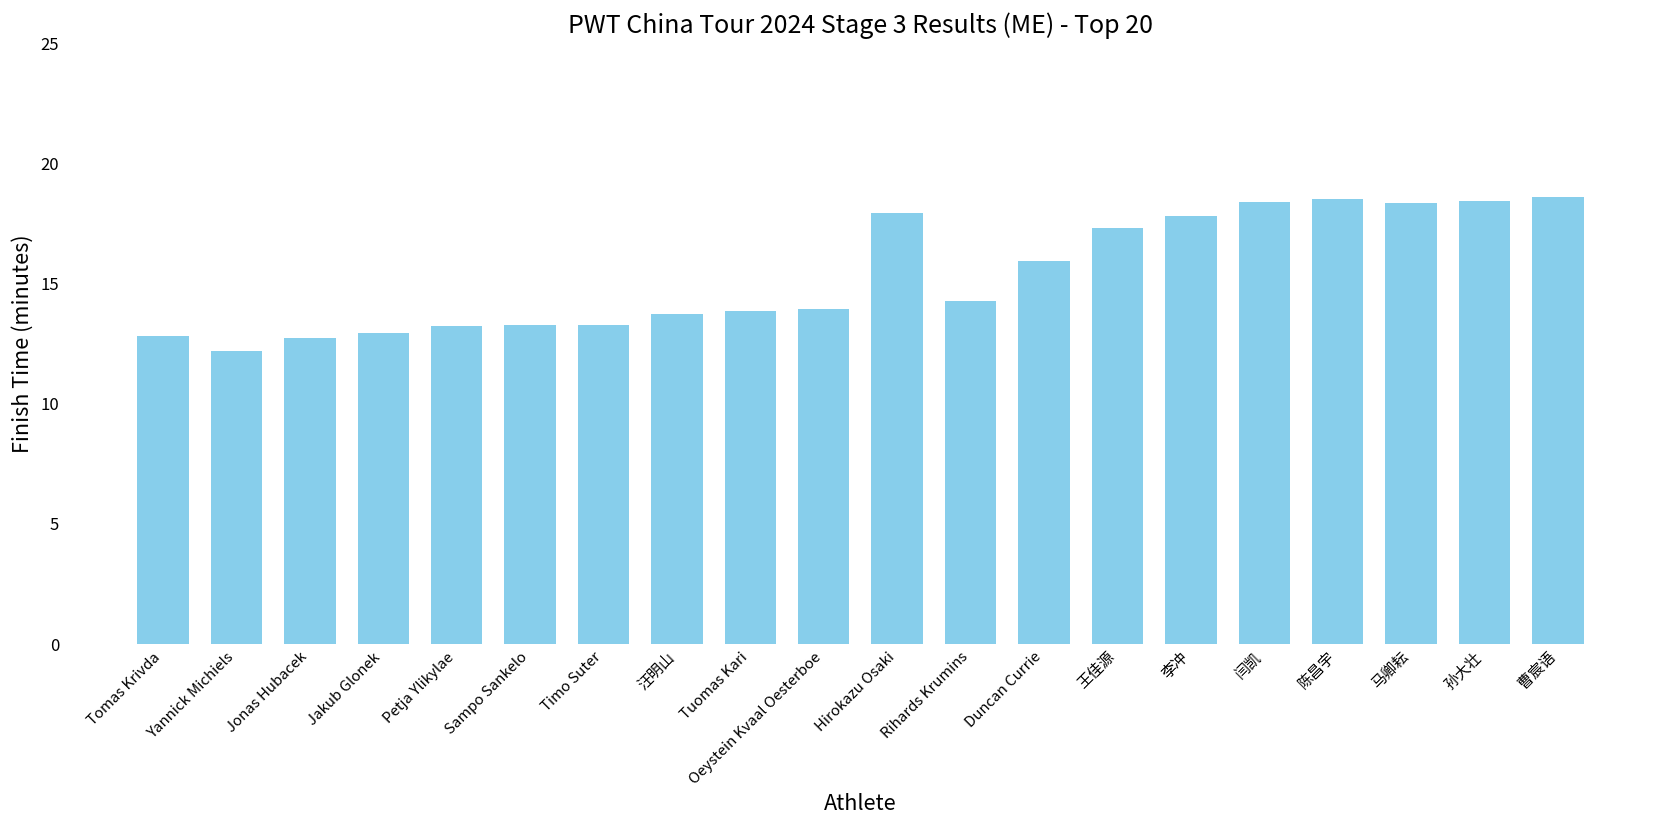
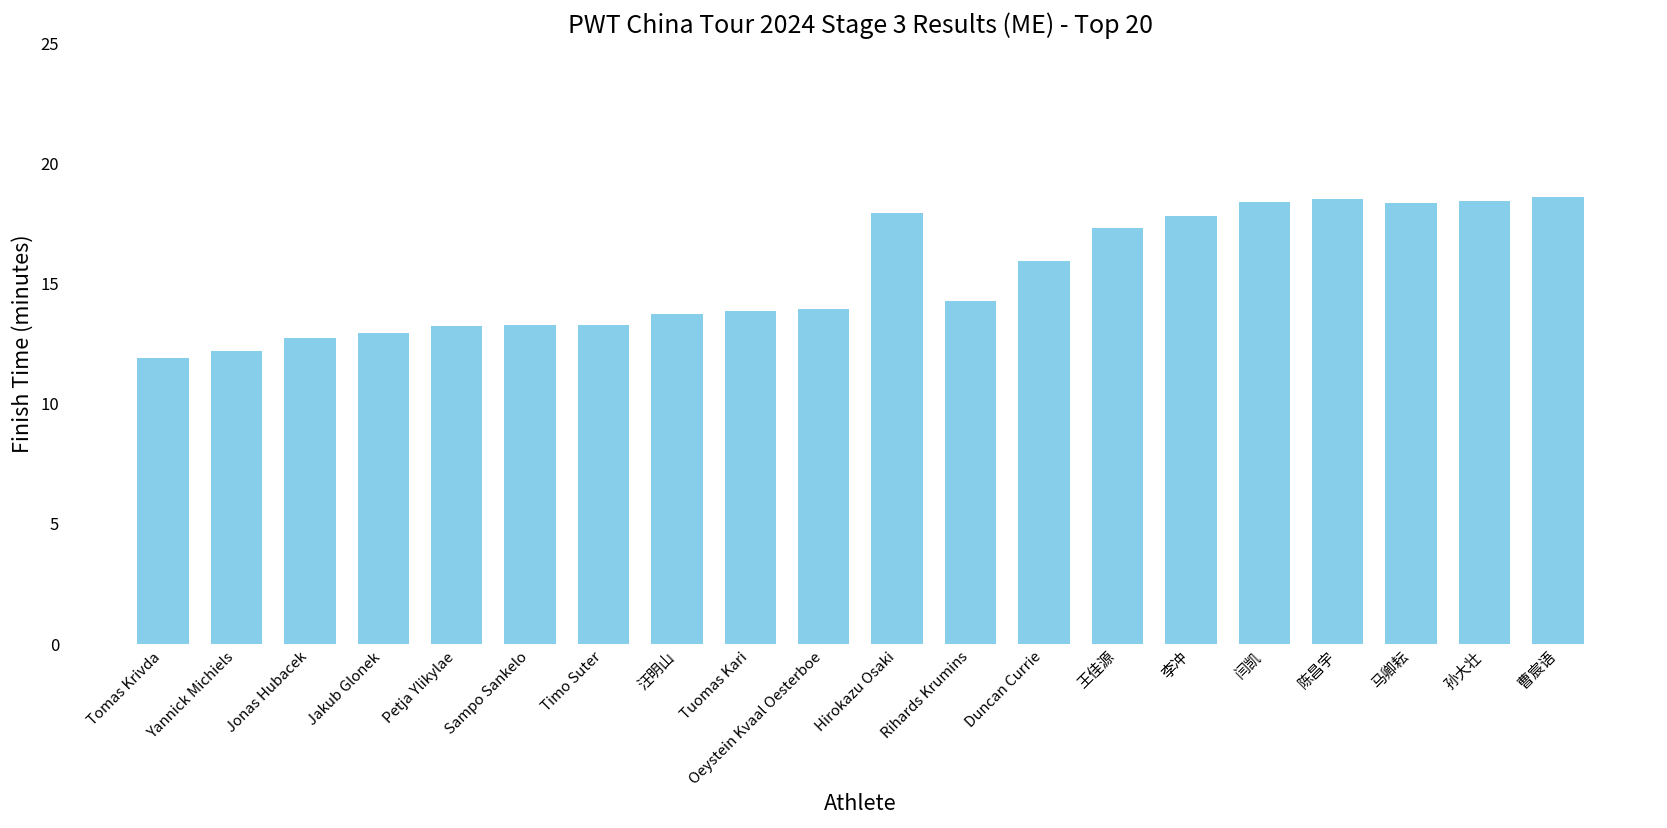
  {
-   "Tomas Krivda": 12.8,
+   "Tomas Krivda": 11.9,
    "Yannick Michiels": 12.2,
    "Jonas Hubacek": 12.7,
    "Jakub Glonek": 13.0,
    "Petja Ylikylae": 13.2,
    "Sampo Sankelo": 13.3,
    "Timo Suter": 13.3,
    "汪明山": 13.7,
    "Tuomas Kari": 13.9,
    "Oeystein Kvaal Oesterboe": 13.9,
    "Hirokazu Osaki": 17.9,
    "Rihards Krumins": 14.3,
    "Duncan Currie": 15.9,
    "王佳源": 17.3,
    "李冲": 17.8,
    "闫凯": 18.4,
    "陈昌宇": 18.5,
    "马卿耘": 18.4,
    "孙大壮": 18.4,
    "曹宸语": 18.6
  }
